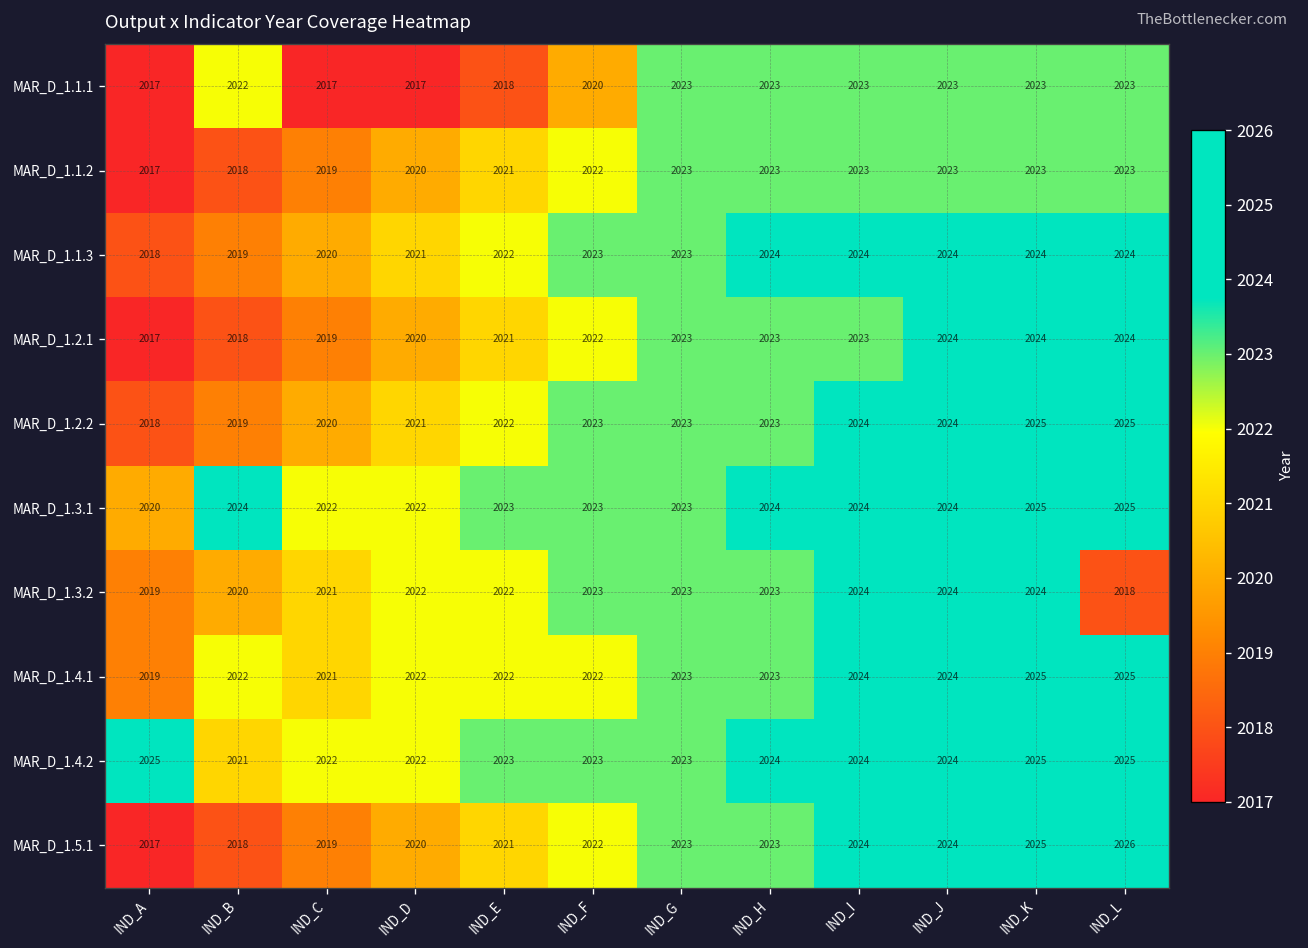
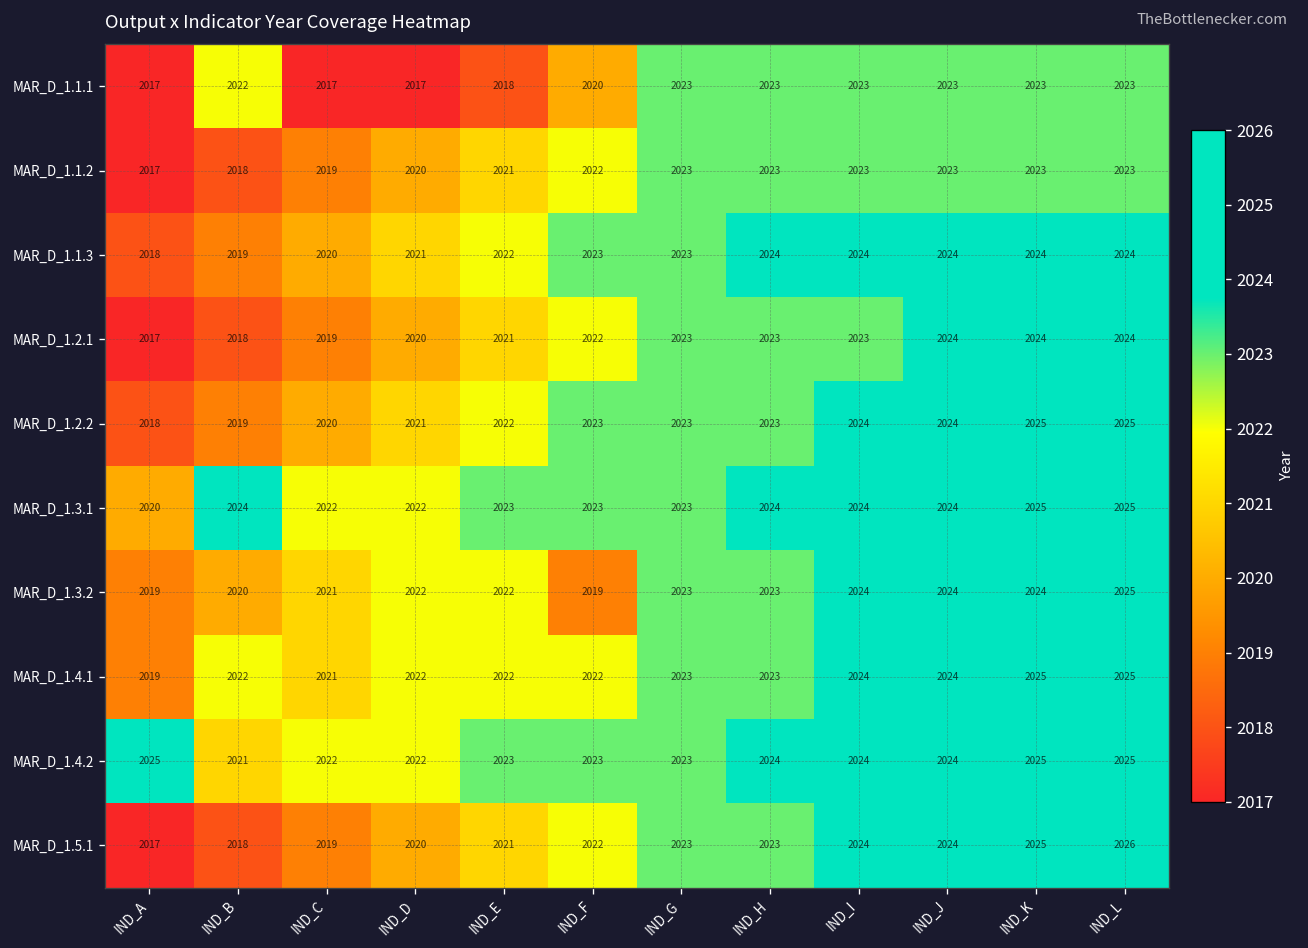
  {
    "MAR_D_1.1.1": {
      "IND_A": 2017,
      "IND_B": 2022,
      "IND_C": 2017,
      "IND_D": 2017,
      "IND_E": 2018,
      "IND_F": 2020,
      "IND_G": 2023,
      "IND_H": 2023,
      "IND_I": 2023,
      "IND_J": 2023,
      "IND_K": 2023,
      "IND_L": 2023
    },
    "MAR_D_1.1.2": {
      "IND_A": 2017,
      "IND_B": 2018,
      "IND_C": 2019,
      "IND_D": 2020,
      "IND_E": 2021,
      "IND_F": 2022,
      "IND_G": 2023,
      "IND_H": 2023,
      "IND_I": 2023,
      "IND_J": 2023,
      "IND_K": 2023,
      "IND_L": 2023
    },
    "MAR_D_1.1.3": {
      "IND_A": 2018,
      "IND_B": 2019,
      "IND_C": 2020,
      "IND_D": 2021,
      "IND_E": 2022,
      "IND_F": 2023,
      "IND_G": 2023,
      "IND_H": 2024,
      "IND_I": 2024,
      "IND_J": 2024,
      "IND_K": 2024,
      "IND_L": 2024
    },
    "MAR_D_1.2.1": {
      "IND_A": 2017,
      "IND_B": 2018,
      "IND_C": 2019,
      "IND_D": 2020,
      "IND_E": 2021,
      "IND_F": 2022,
      "IND_G": 2023,
      "IND_H": 2023,
      "IND_I": 2023,
      "IND_J": 2024,
      "IND_K": 2024,
      "IND_L": 2024
    },
    "MAR_D_1.2.2": {
      "IND_A": 2018,
      "IND_B": 2019,
      "IND_C": 2020,
      "IND_D": 2021,
      "IND_E": 2022,
      "IND_F": 2023,
      "IND_G": 2023,
      "IND_H": 2023,
      "IND_I": 2024,
      "IND_J": 2024,
      "IND_K": 2025,
      "IND_L": 2025
    },
    "MAR_D_1.3.1": {
      "IND_A": 2020,
      "IND_B": 2024,
      "IND_C": 2022,
      "IND_D": 2022,
      "IND_E": 2023,
      "IND_F": 2023,
      "IND_G": 2023,
      "IND_H": 2024,
      "IND_I": 2024,
      "IND_J": 2024,
      "IND_K": 2025,
      "IND_L": 2025
    },
    "MAR_D_1.3.2": {
      "IND_A": 2019,
      "IND_B": 2020,
      "IND_C": 2021,
      "IND_D": 2022,
      "IND_E": 2022,
-     "IND_F": 2023,
+     "IND_F": 2019,
      "IND_G": 2023,
      "IND_H": 2023,
      "IND_I": 2024,
      "IND_J": 2024,
      "IND_K": 2024,
-     "IND_L": 2018
+     "IND_L": 2025
    },
    "MAR_D_1.4.1": {
      "IND_A": 2019,
      "IND_B": 2022,
      "IND_C": 2021,
      "IND_D": 2022,
      "IND_E": 2022,
      "IND_F": 2022,
      "IND_G": 2023,
      "IND_H": 2023,
      "IND_I": 2024,
      "IND_J": 2024,
      "IND_K": 2025,
      "IND_L": 2025
    },
    "MAR_D_1.4.2": {
      "IND_A": 2025,
      "IND_B": 2021,
      "IND_C": 2022,
      "IND_D": 2022,
      "IND_E": 2023,
      "IND_F": 2023,
      "IND_G": 2023,
      "IND_H": 2024,
      "IND_I": 2024,
      "IND_J": 2024,
      "IND_K": 2025,
      "IND_L": 2025
    },
    "MAR_D_1.5.1": {
      "IND_A": 2017,
      "IND_B": 2018,
      "IND_C": 2019,
      "IND_D": 2020,
      "IND_E": 2021,
      "IND_F": 2022,
      "IND_G": 2023,
      "IND_H": 2023,
      "IND_I": 2024,
      "IND_J": 2024,
      "IND_K": 2025,
      "IND_L": 2026
    }
  }
